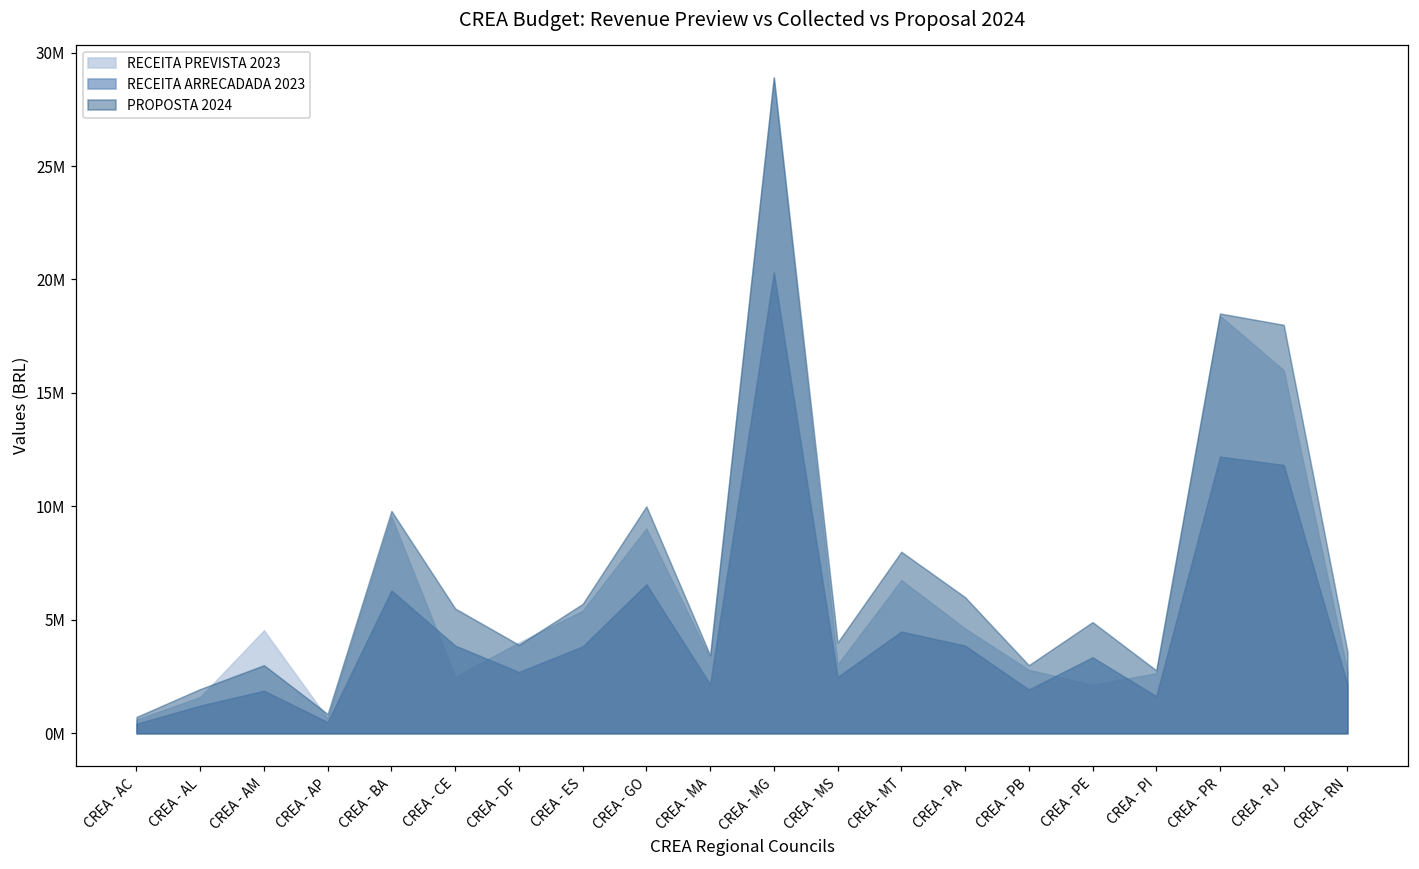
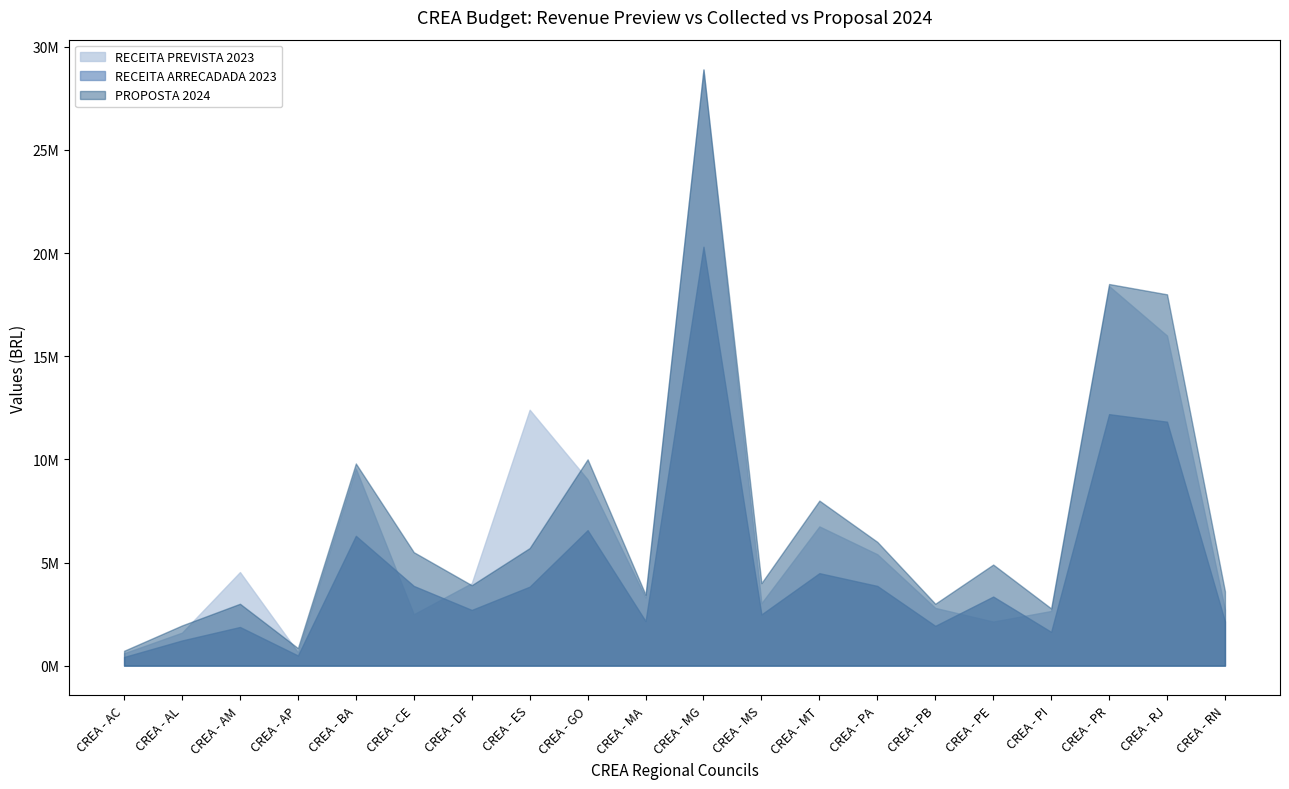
  {
    "RECEITA PREVISTA 2023": {
      "CREA - AL": 1600000,
      "CREA - AM": 4500000,
      "CREA - AP": 700000,
      "CREA - BA": 9600000,
      "CREA - CE": 2500000,
-     "CREA - ES": 5400000,
+     "CREA - ES": 12400000,
      "CREA - GO": 9000000,
      "CREA - MA": 3300000,
      "CREA - MS": 3000000,
      "CREA - MT": 6800000,
-     "CREA - PA": 4600000,
+     "CREA - PA": 5400000,
      "CREA - PB": 2800000,
      "CREA - PE": 2100000,
      "CREA - PI": 2700000,
      "CREA - RJ": 16000000,
      "CREA - RN": 2700000
    }
  }
